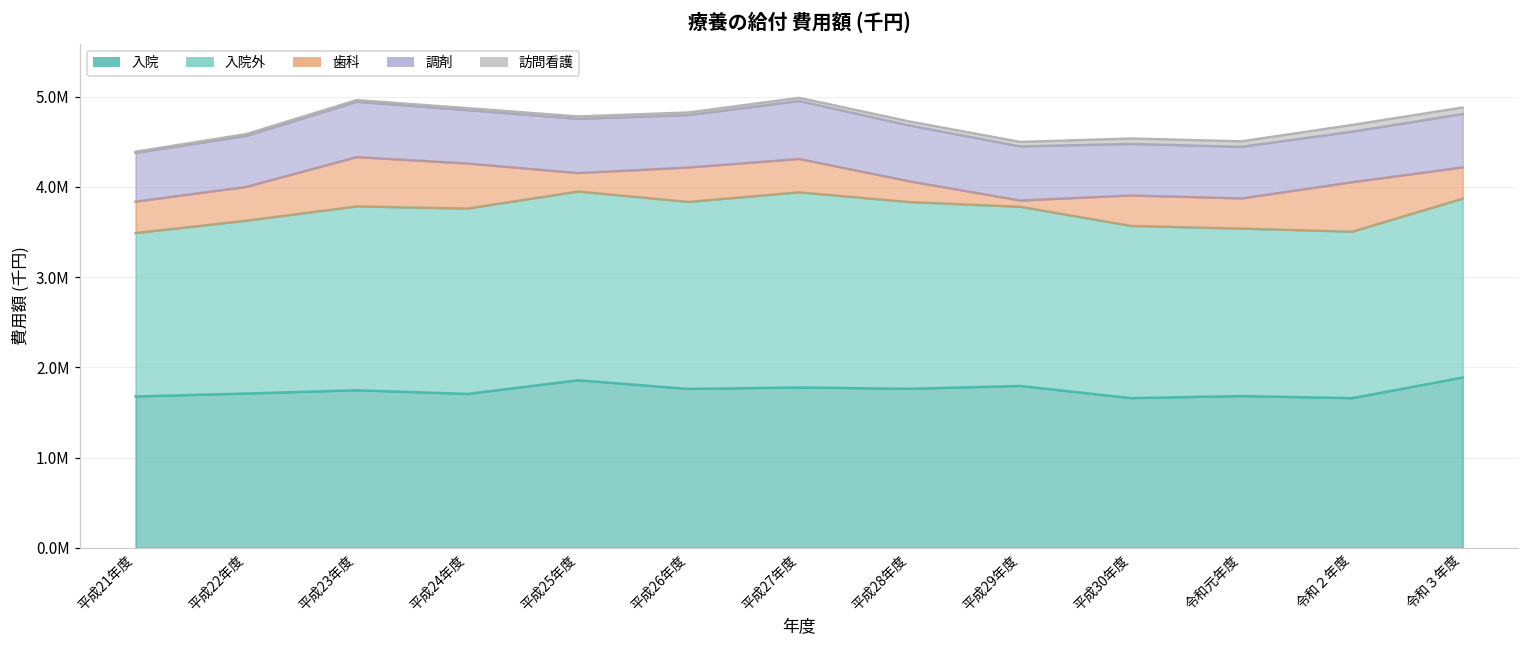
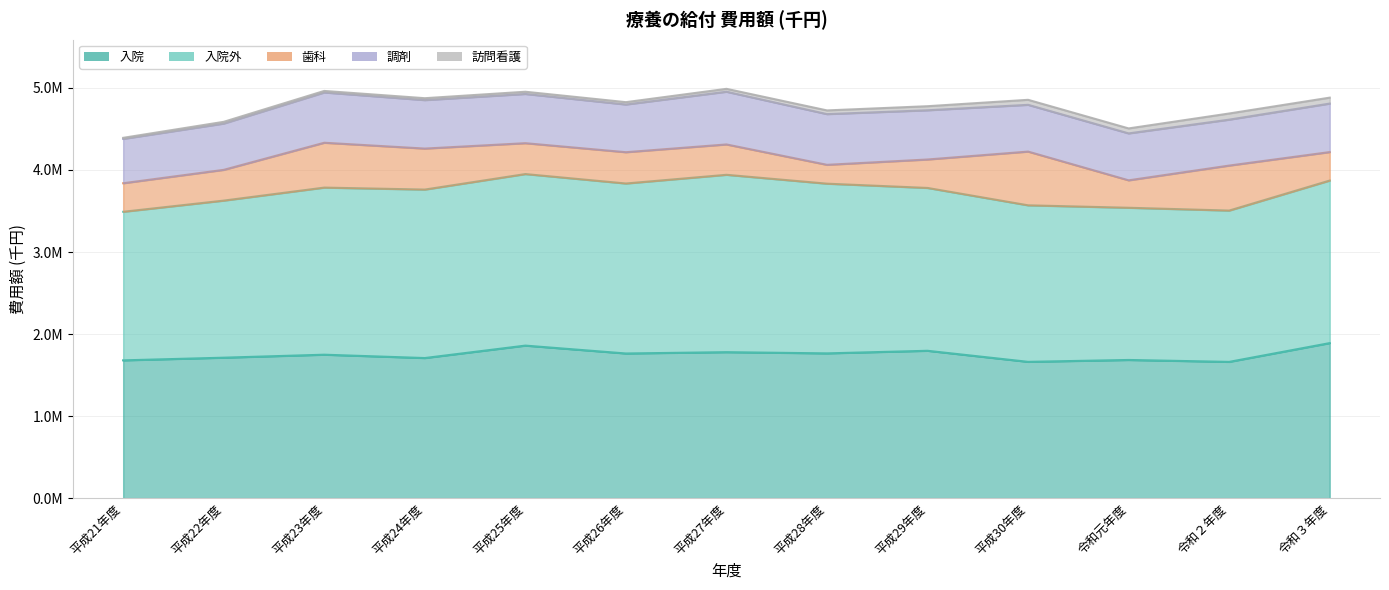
  {
    "歯科": {
      "平成21年度": 300000,
      "平成22年度": 400000,
      "平成23年度": 500000,
      "平成24年度": 500000,
-     "平成25年度": 200000,
+     "平成25年度": 400000,
      "平成26年度": 400000,
      "平成27年度": 400000,
      "平成28年度": 200000,
-     "平成29年度": 100000,
-     "平成30年度": 300000,
+     "平成29年度": 300000,
+     "平成30年度": 700000,
      "令和元年度": 300000,
      "令和２年度": 500000,
      "令和３年度": 300000
    }
  }
